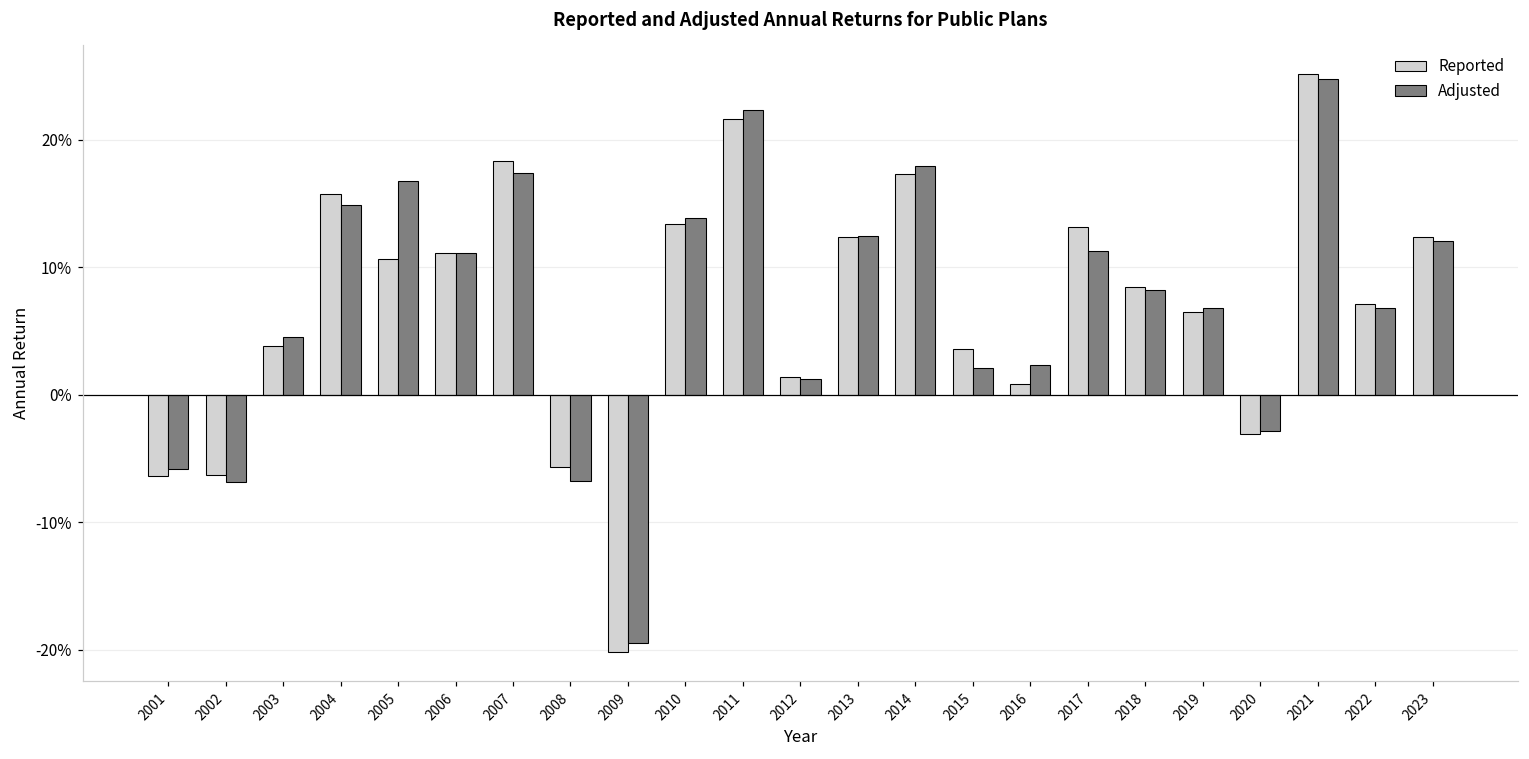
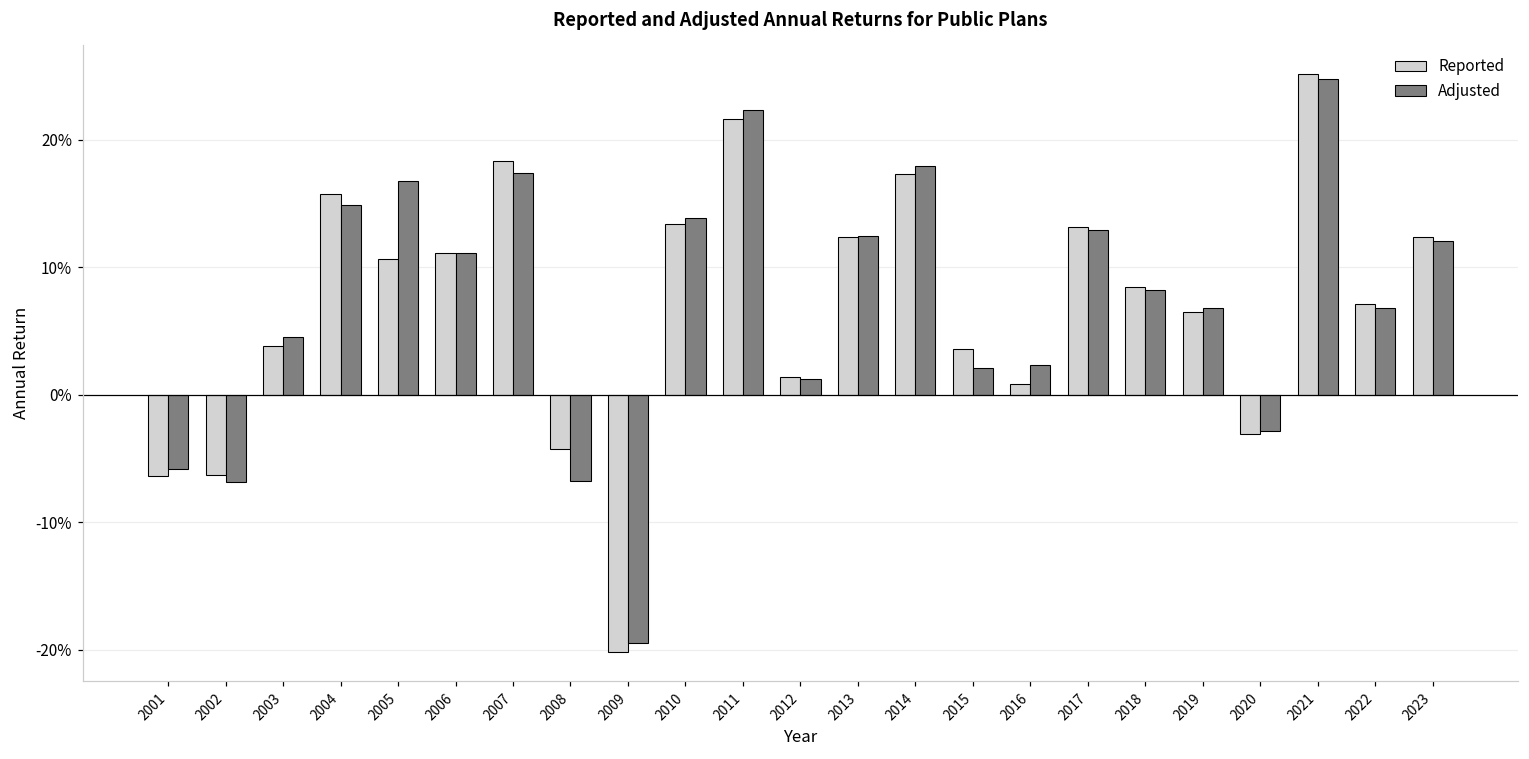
  {
    "Reported": {
      "2001": "-6.4%",
      "2002": "-6.3%",
      "2003": "3.8%",
      "2004": "15.8%",
      "2005": "10.7%",
      "2006": "11.2%",
      "2007": "18.4%",
-     "2008": "-5.7%",
+     "2008": "-4.2%",
      "2009": "-20.1%",
      "2010": "13.4%",
      "2011": "21.6%",
      "2012": "1.4%",
      "2013": "12.4%",
      "2014": "17.3%",
      "2015": "3.6%",
      "2016": "0.9%",
      "2017": "13.2%",
      "2018": "8.5%",
      "2019": "6.5%",
      "2020": "-3.1%",
      "2021": "25.2%",
      "2022": "7.1%",
      "2023": "12.4%"
    },
    "Adjusted": {
      "2001": "-5.8%",
      "2002": "-6.8%",
      "2003": "4.5%",
      "2004": "14.9%",
      "2005": "16.8%",
      "2006": "11.1%",
      "2007": "17.4%",
      "2008": "-6.8%",
      "2009": "-19.5%",
      "2010": "13.9%",
      "2011": "22.4%",
      "2012": "1.2%",
      "2013": "12.4%",
      "2014": "17.9%",
      "2015": "2.1%",
      "2016": "2.4%",
-     "2017": "11.3%",
+     "2017": "12.9%",
      "2018": "8.2%",
      "2019": "6.8%",
      "2020": "-2.8%",
      "2021": "24.8%",
      "2022": "6.8%",
      "2023": "12.1%"
    }
  }
